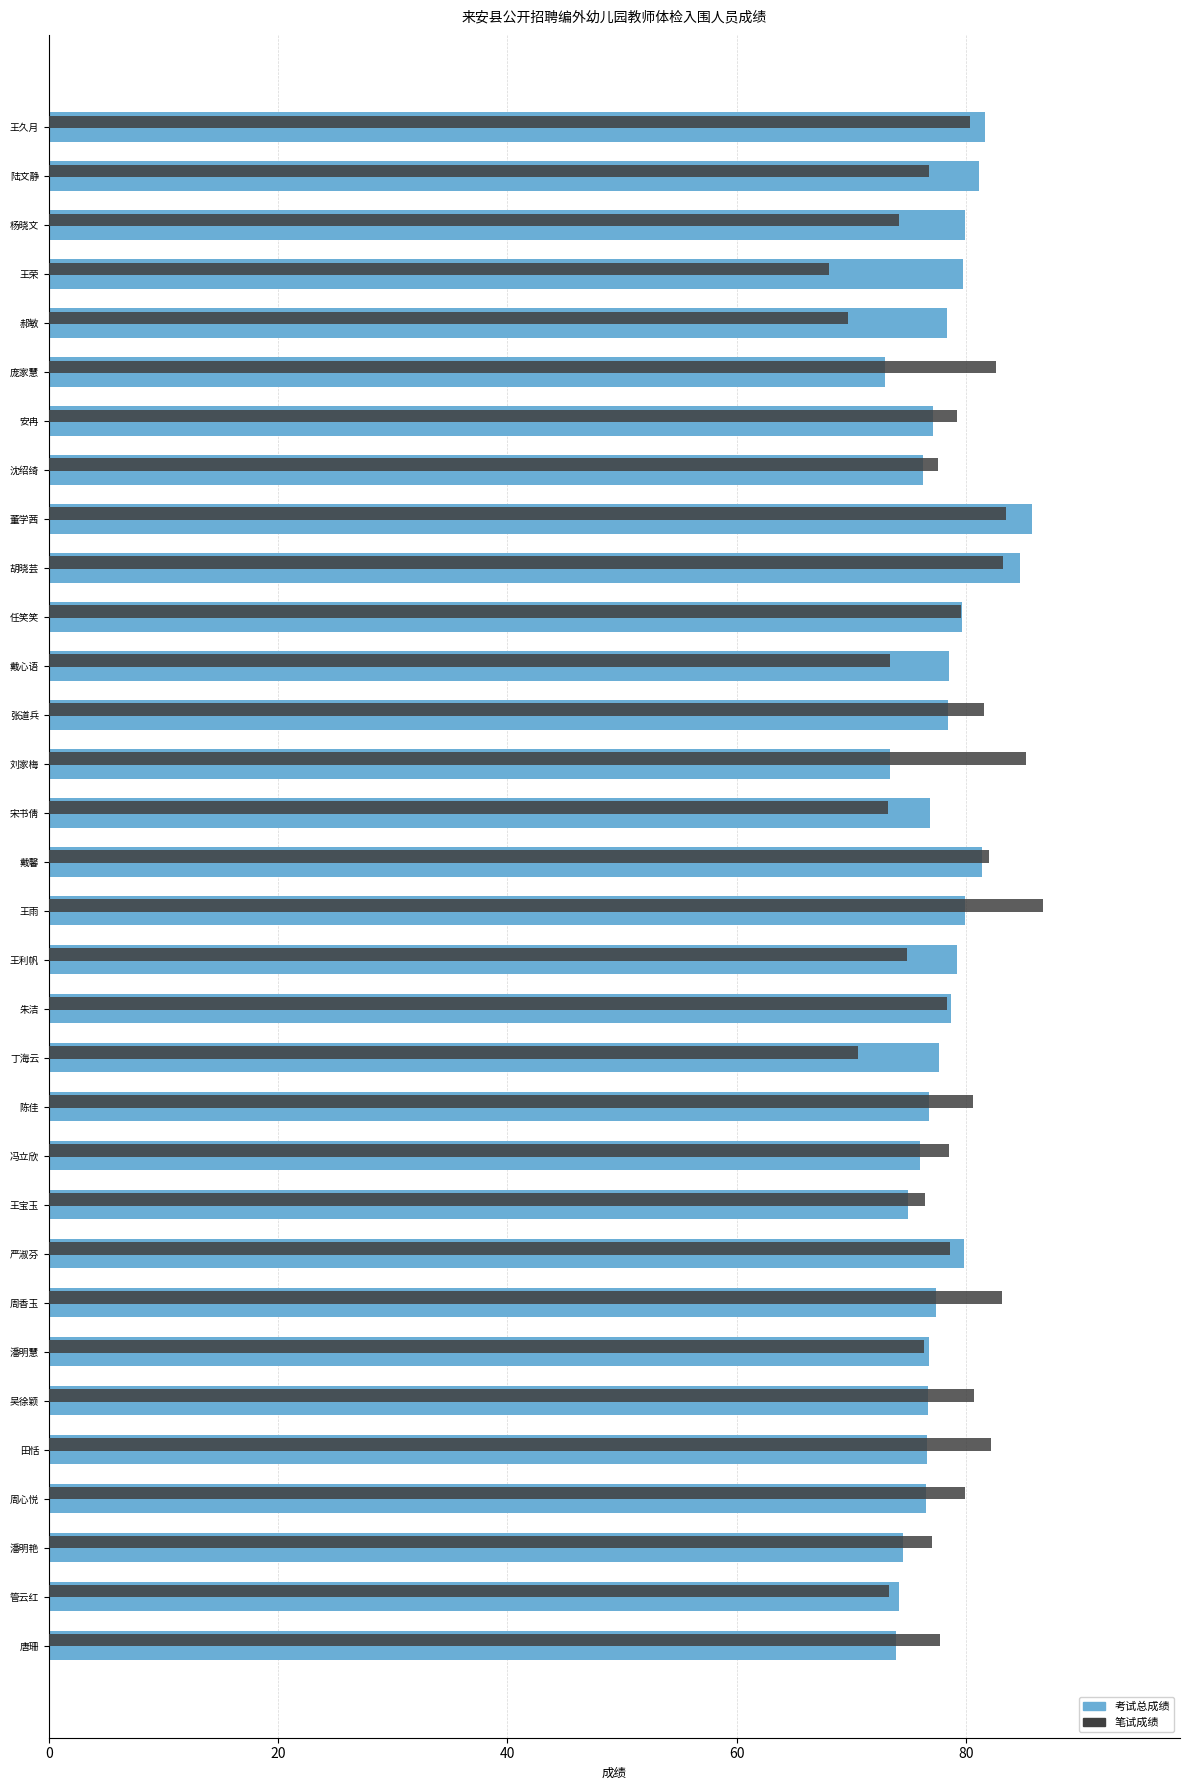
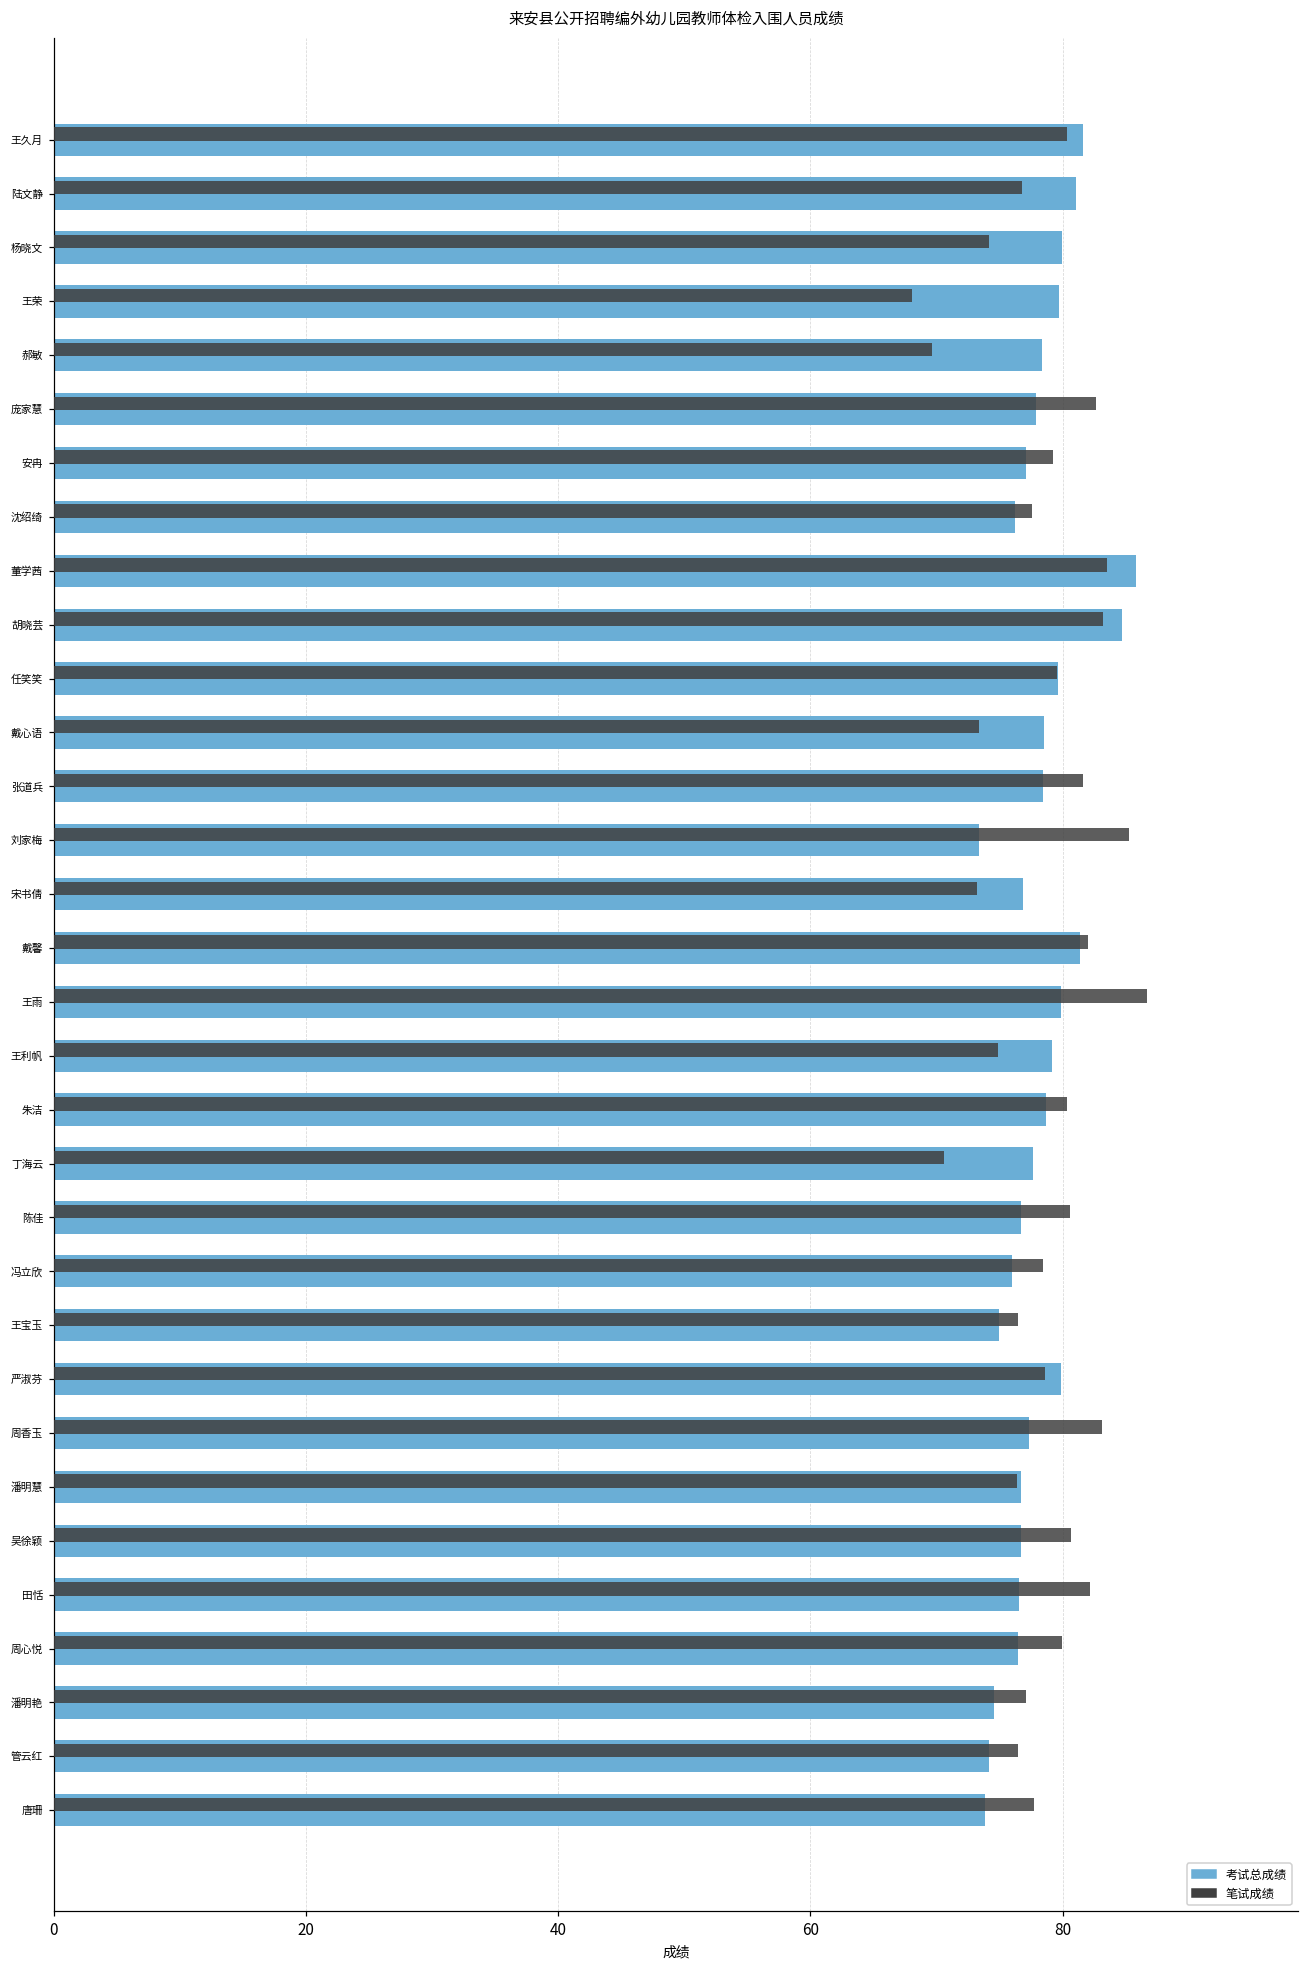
  {
    "考试总成绩": {
      "王久月": 81.6,
      "陆文静": 81.1,
      "杨晓文": 80.0,
      "王荣": 79.7,
      "郝敏": 78.4,
-     "庞家慧": 73.0,
+     "庞家慧": 77.9,
      "安冉": 77.1,
      "沈绍绮": 76.2,
      "董学茜": 85.8,
      "胡晓芸": 84.7,
      "任笑笑": 79.6,
      "戴心语": 78.5,
      "张道兵": 78.4,
      "刘家梅": 73.4,
      "宋书倩": 76.9,
      "戴馨": 81.4,
      "王雨": 79.9,
      "王利帆": 79.2,
      "朱洁": 78.7,
      "丁海云": 77.6,
      "陈佳": 76.7,
      "冯立欣": 76.0,
      "王宝玉": 75.0,
      "严淑芬": 79.9,
      "周香玉": 77.4,
      "潘明慧": 76.7,
      "吴徐颖": 76.7,
      "田恬": 76.6,
      "周心悦": 76.5,
      "潘明艳": 74.5,
      "管云红": 74.2,
      "唐珊": 73.9
    },
    "笔试成绩": {
      "庞家慧": 82.6,
      "安冉": 79.2,
      "沈绍绮": 77.6,
      "任笑笑": 79.6,
      "张道兵": 81.6,
      "刘家梅": 85.2,
      "戴馨": 82.0,
      "王雨": 86.7,
-     "朱洁": 78.3,
+     "朱洁": 80.4,
      "陈佳": 80.6,
      "冯立欣": 78.5,
      "王宝玉": 76.4,
      "周香玉": 83.2,
      "吴徐颖": 80.7,
      "田恬": 82.2,
      "周心悦": 80.0,
      "潘明艳": 77.1,
-     "管云红": 73.3,
+     "管云红": 76.4,
      "唐珊": 77.7
    }
  }
